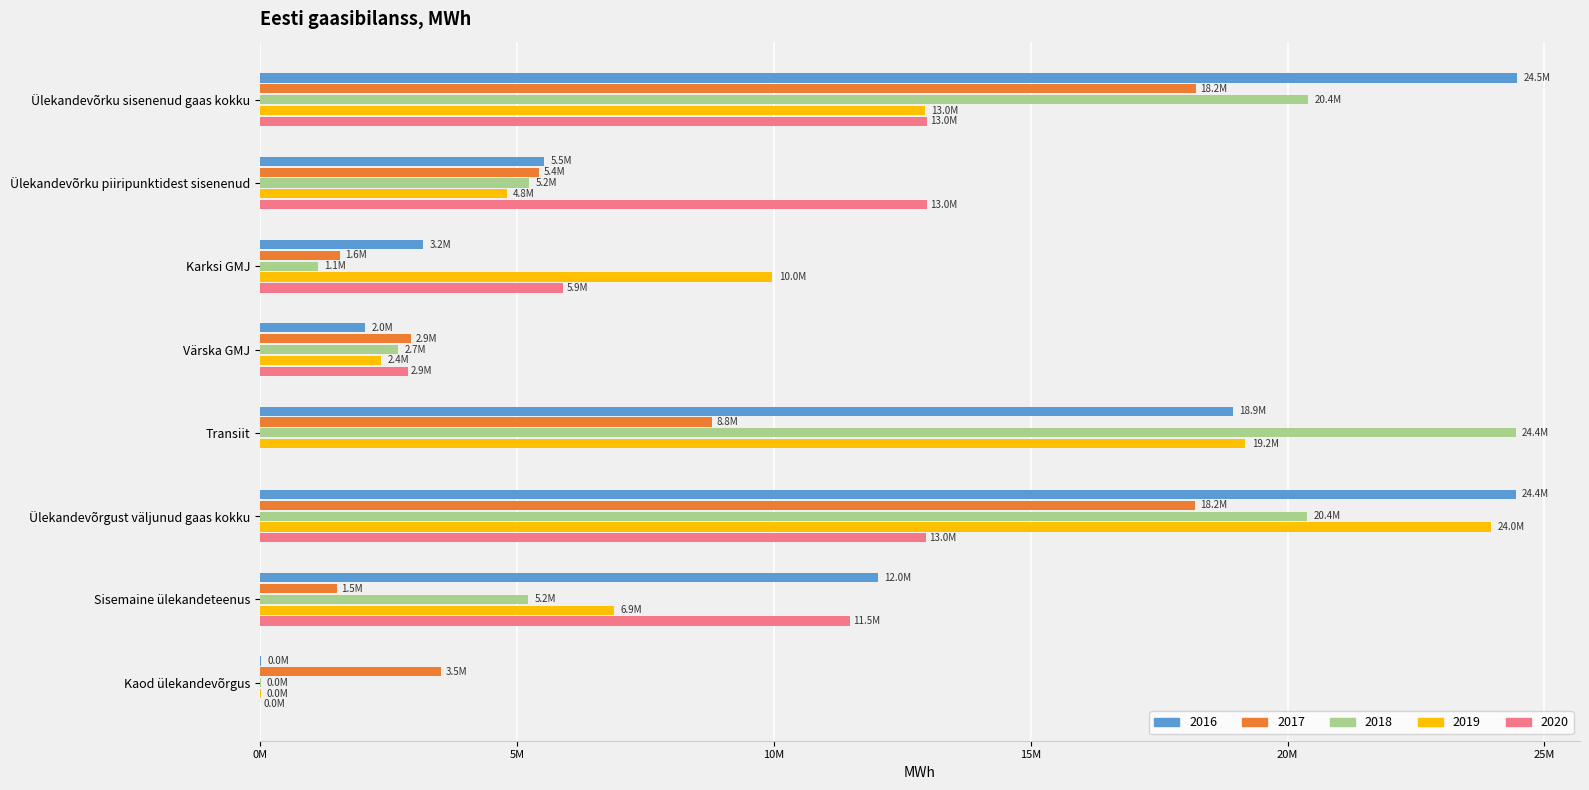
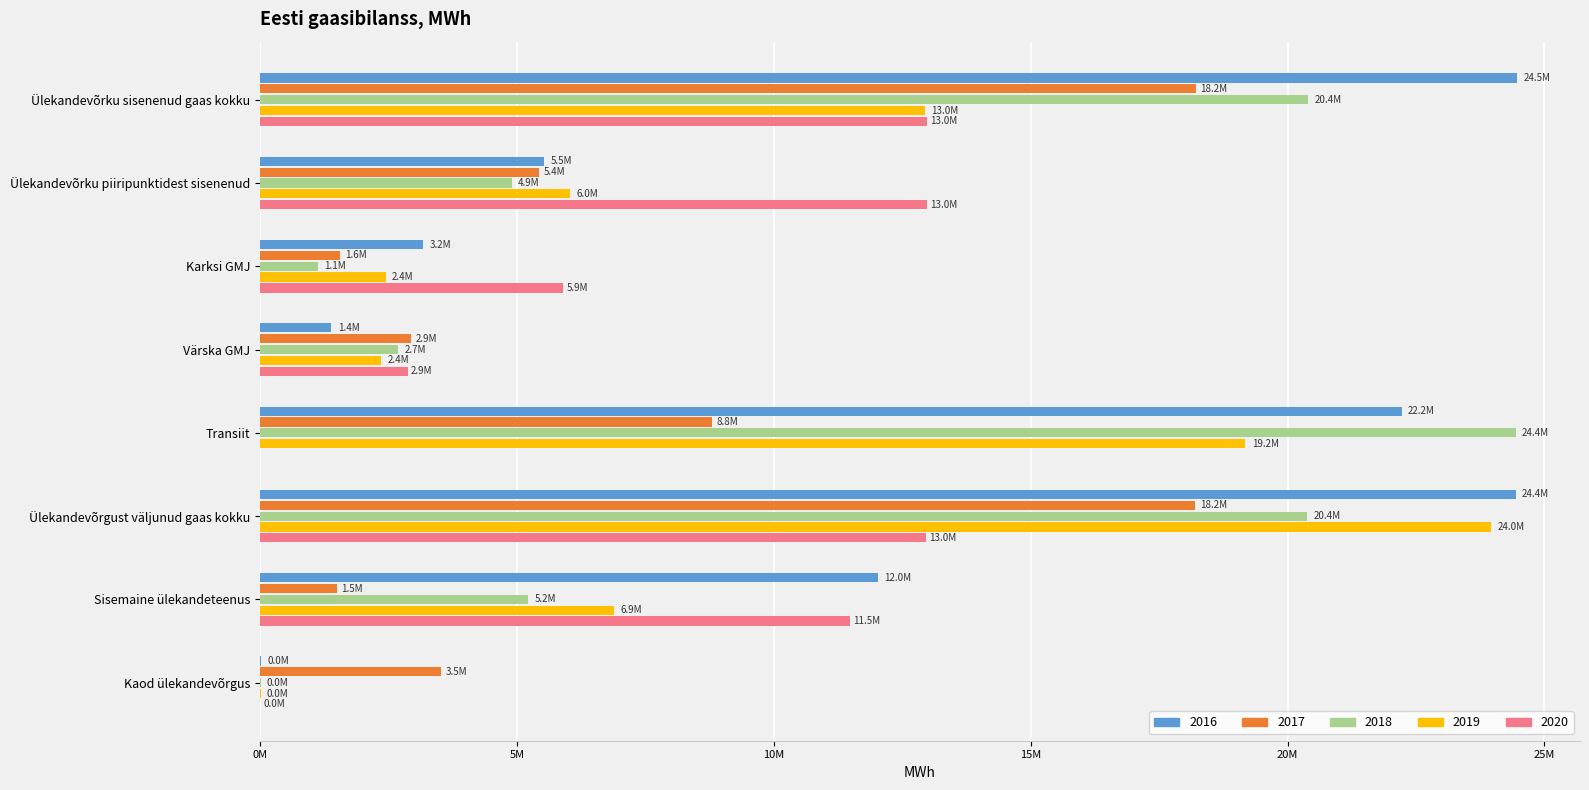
  {
    "2016": {
      "Ülekandevõrku sisenenud gaas kokku": "24.5M",
      "Ülekandevõrku piiripunktidest sisenenud": "5.5M",
      "Karksi GMJ": "3.2M",
-     "Värska GMJ": "2.0M",
-     "Transiit": "18.9M",
+     "Värska GMJ": "1.4M",
+     "Transiit": "22.2M",
      "Ülekandevõrgust väljunud gaas kokku": "24.4M",
      "Sisemaine ülekandeteenus": "12.0M"
    },
    "2017": {
      "Ülekandevõrku sisenenud gaas kokku": "18.2M",
      "Ülekandevõrku piiripunktidest sisenenud": "5.4M",
      "Karksi GMJ": "1.6M",
      "Värska GMJ": "2.9M",
      "Transiit": "8.8M",
      "Ülekandevõrgust väljunud gaas kokku": "18.2M",
      "Sisemaine ülekandeteenus": "1.5M",
      "Kaod ülekandevõrgus": "3.5M"
    },
    "2018": {
      "Ülekandevõrku sisenenud gaas kokku": "20.4M",
-     "Ülekandevõrku piiripunktidest sisenenud": "5.2M",
+     "Ülekandevõrku piiripunktidest sisenenud": "4.9M",
      "Karksi GMJ": "1.1M",
      "Värska GMJ": "2.7M",
      "Transiit": "24.4M",
      "Ülekandevõrgust väljunud gaas kokku": "20.4M",
      "Sisemaine ülekandeteenus": "5.2M"
    },
    "2019": {
      "Ülekandevõrku sisenenud gaas kokku": "13.0M",
-     "Ülekandevõrku piiripunktidest sisenenud": "4.8M",
-     "Karksi GMJ": "10.0M",
+     "Ülekandevõrku piiripunktidest sisenenud": "6.0M",
+     "Karksi GMJ": "2.4M",
      "Värska GMJ": "2.4M",
      "Transiit": "19.2M",
      "Ülekandevõrgust väljunud gaas kokku": "24.0M",
      "Sisemaine ülekandeteenus": "6.9M"
    },
    "2020": {
      "Ülekandevõrku sisenenud gaas kokku": "13.0M",
      "Ülekandevõrku piiripunktidest sisenenud": "13.0M",
      "Karksi GMJ": "5.9M",
      "Värska GMJ": "2.9M",
      "Ülekandevõrgust väljunud gaas kokku": "13.0M",
      "Sisemaine ülekandeteenus": "11.5M"
    }
  }
